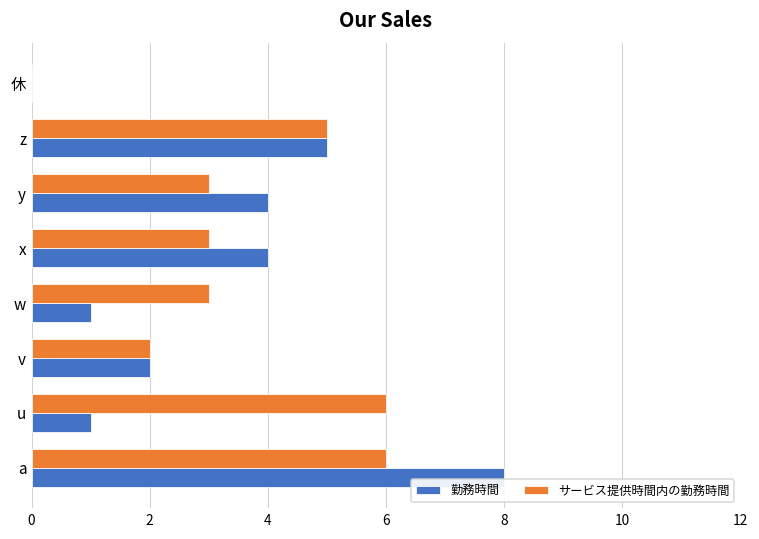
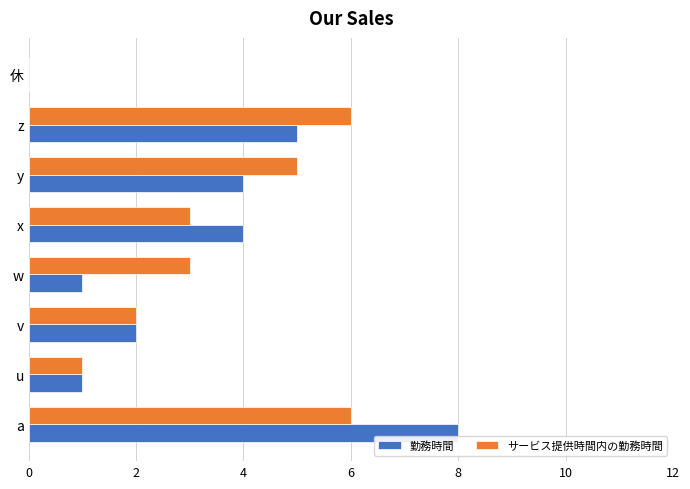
  {
    "勤務時間": {
      "休": 0,
      "z": 5,
      "y": 4,
      "x": 4,
      "w": 1,
      "v": 2,
      "u": 1,
      "a": 8
    },
    "サービス提供時間内の勤務時間": {
      "休": 0,
-     "z": 5,
-     "y": 3,
+     "z": 6,
+     "y": 5,
      "x": 3,
      "w": 3,
      "v": 2,
-     "u": 6,
+     "u": 1,
      "a": 6
    }
  }
